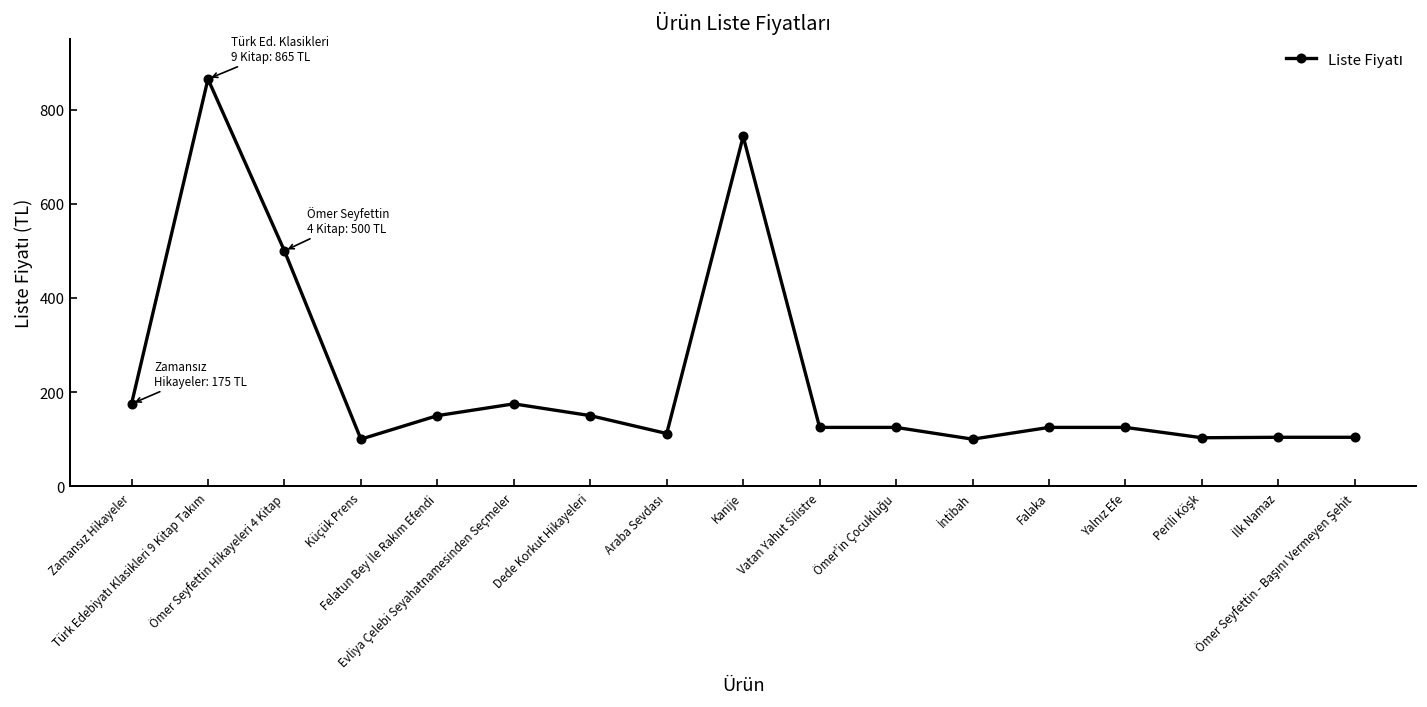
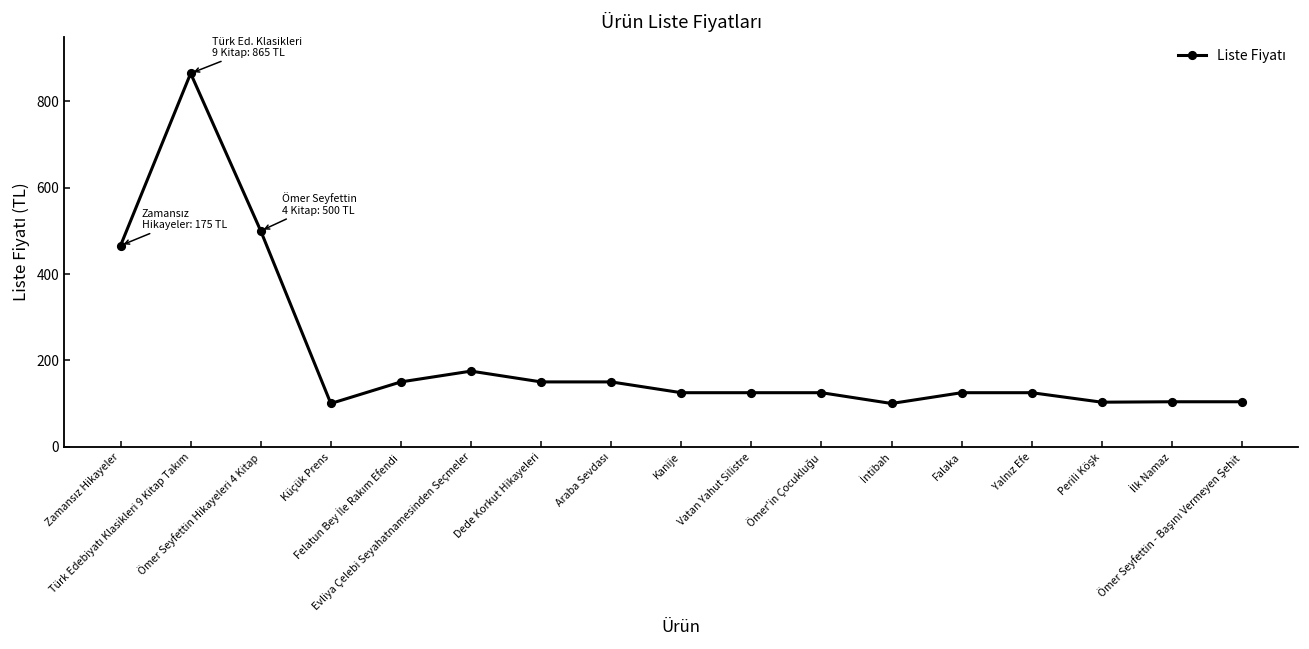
  {
-   "Zamansız Hikayeler": 180,
+   "Zamansız Hikayeler": 470,
    "Küçük Prens": 100,
    "Felatun Bey İle Rakım Efendi": 150,
    "Evliya Çelebi Seyahatnamesinden Seçmeler": 180,
    "Dede Korkut Hikayeleri": 150,
-   "Araba Sevdası": 110,
-   "Kanije": 740,
+   "Araba Sevdası": 150,
+   "Kanije": 130,
    "Vatan Yahut Silistre": 130,
    "Ömer'in Çocukluğu": 130,
    "İntibah": 100,
    "Falaka": 130,
    "Yalnız Efe": 130,
    "Perili Köşk": 100,
    "İlk Namaz": 100,
    "Ömer Seyfettin - Başını Vermeyen Şehit": 100
  }
